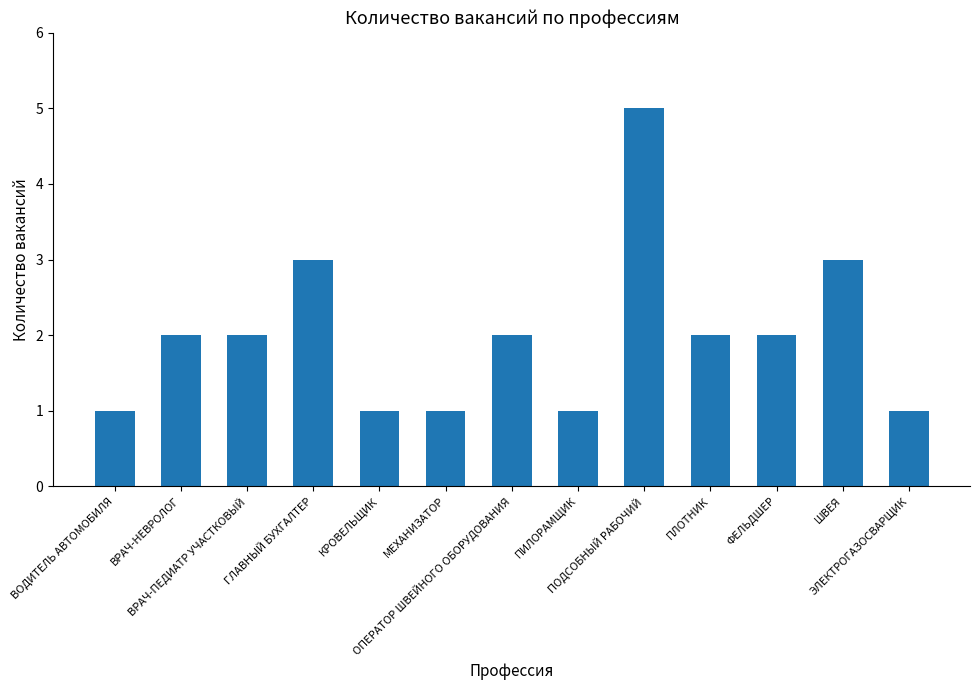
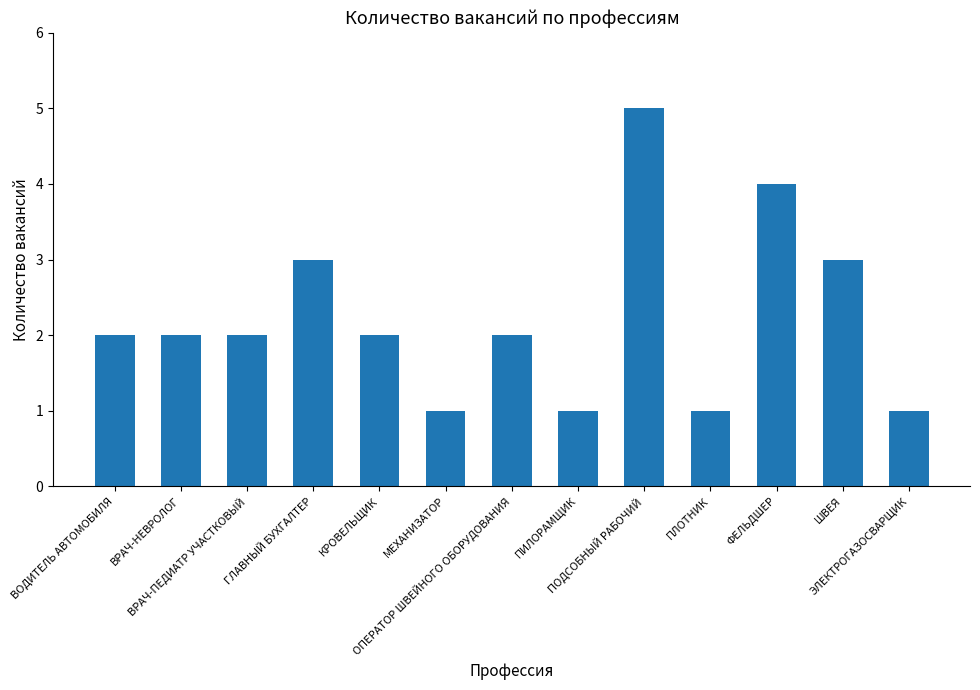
  {
-   "ВОДИТЕЛЬ АВТОМОБИЛЯ": 1,
+   "ВОДИТЕЛЬ АВТОМОБИЛЯ": 2,
    "ВРАЧ-НЕВРОЛОГ": 2,
    "ВРАЧ-ПЕДИАТР УЧАСТКОВЫЙ": 2,
    "ГЛАВНЫЙ БУХГАЛТЕР": 3,
-   "КРОВЕЛЬЩИК": 1,
+   "КРОВЕЛЬЩИК": 2,
    "МЕХАНИЗАТОР": 1,
    "ОПЕРАТОР ШВЕЙНОГО ОБОРУДОВАНИЯ": 2,
    "ПИЛОРАМЩИК": 1,
    "ПОДСОБНЫЙ РАБОЧИЙ": 5,
-   "ПЛОТНИК": 2,
-   "ФЕЛЬДШЕР": 2,
+   "ПЛОТНИК": 1,
+   "ФЕЛЬДШЕР": 4,
    "ШВЕЯ": 3,
    "ЭЛЕКТРОГАЗОСВАРЩИК": 1
  }
